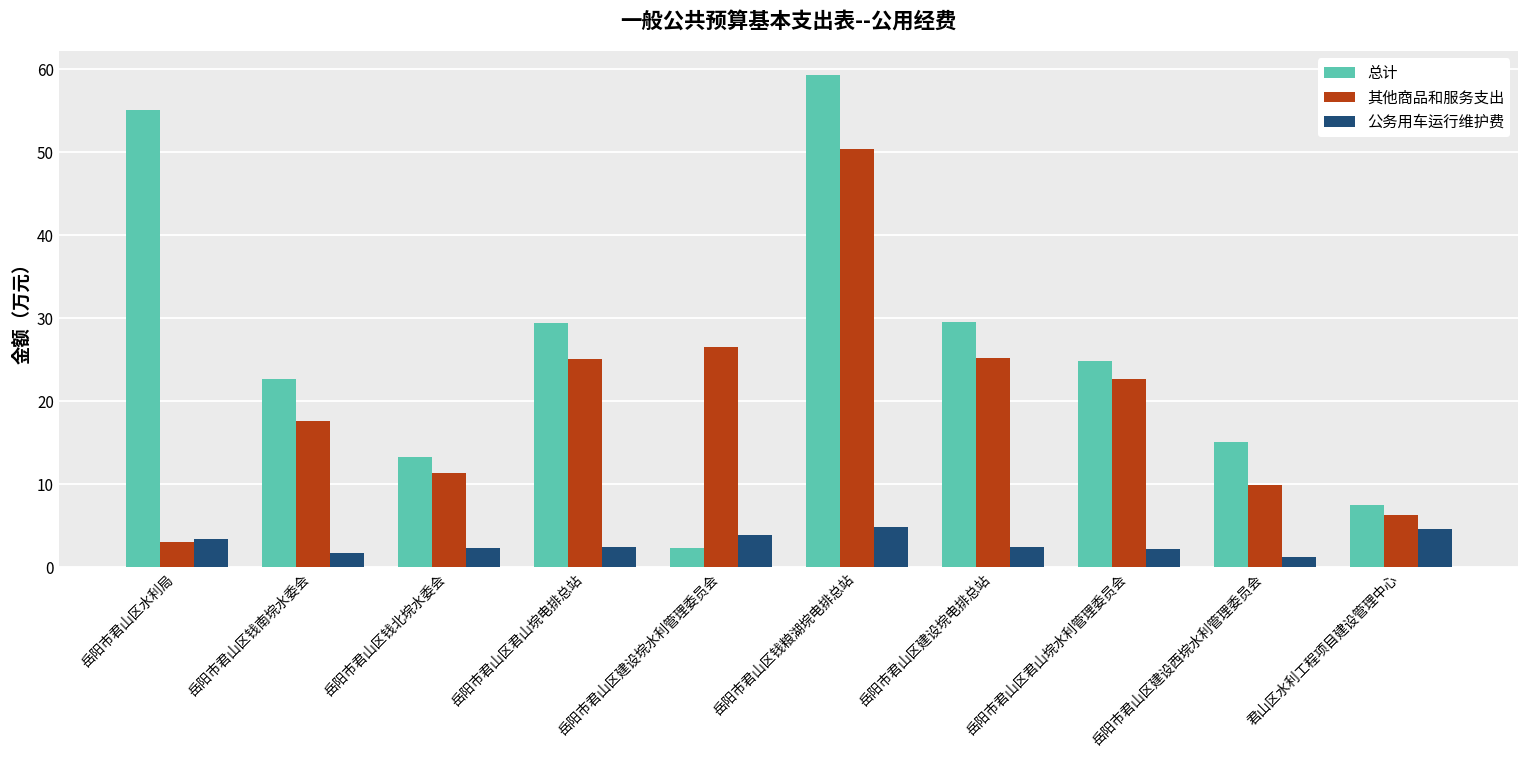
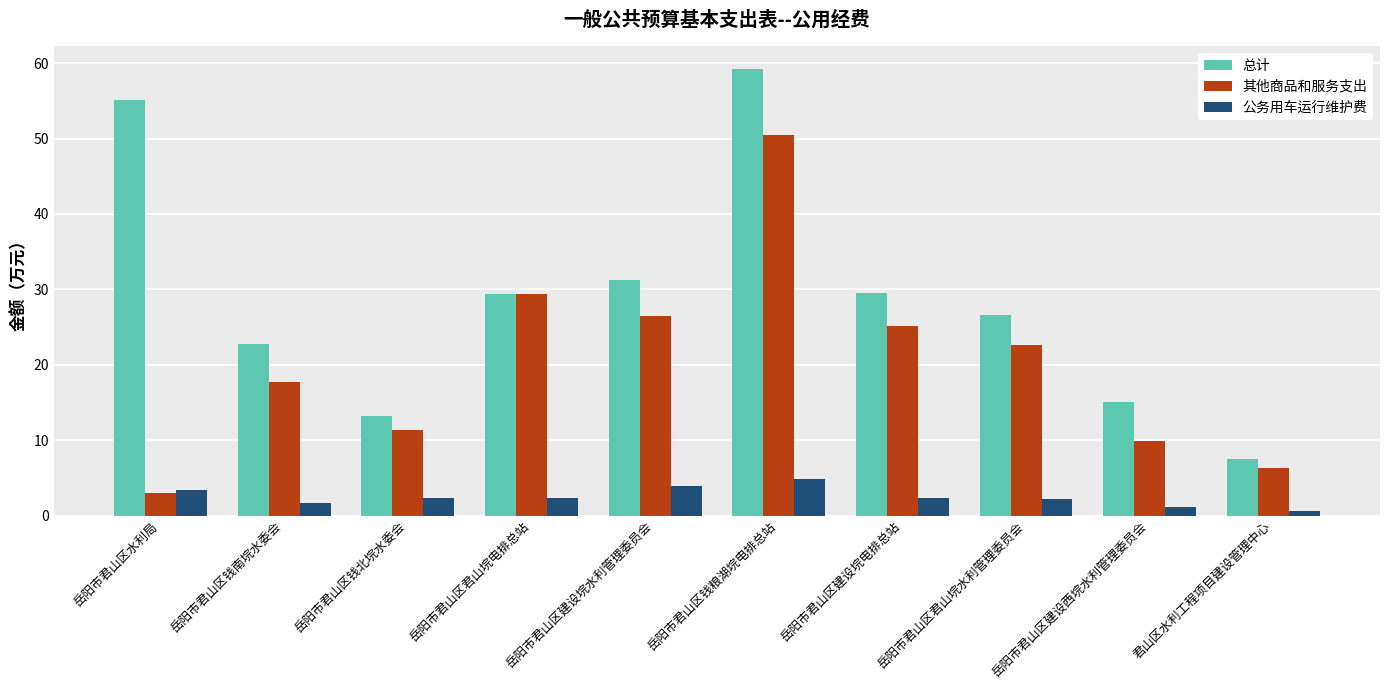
  {
    "总计": {
      "岳阳市君山区水利局": 55,
      "岳阳市君山区钱南垸水委会": 23,
      "岳阳市君山区钱北垸水委会": 13,
      "岳阳市君山区君山垸电排总站": 29,
-     "岳阳市君山区建设垸水利管理委员会": 2,
+     "岳阳市君山区建设垸水利管理委员会": 31,
      "岳阳市君山区钱粮湖垸电排总站": 59,
      "岳阳市君山区建设垸电排总站": 30,
-     "岳阳市君山区君山垸水利管理委员会": 25,
+     "岳阳市君山区君山垸水利管理委员会": 27,
      "岳阳市君山区建设西垸水利管理委员会": 15,
      "君山区水利工程项目建设管理中心": 7
    },
    "其他商品和服务支出": {
      "岳阳市君山区水利局": 3,
      "岳阳市君山区钱南垸水委会": 18,
      "岳阳市君山区钱北垸水委会": 11,
-     "岳阳市君山区君山垸电排总站": 25,
+     "岳阳市君山区君山垸电排总站": 29,
      "岳阳市君山区建设垸水利管理委员会": 27,
      "岳阳市君山区钱粮湖垸电排总站": 50,
      "岳阳市君山区建设垸电排总站": 25,
      "岳阳市君山区君山垸水利管理委员会": 23,
      "岳阳市君山区建设西垸水利管理委员会": 10,
      "君山区水利工程项目建设管理中心": 6
    },
    "公务用车运行维护费": {
      "岳阳市君山区水利局": 3,
      "岳阳市君山区钱南垸水委会": 2,
      "岳阳市君山区钱北垸水委会": 2,
      "岳阳市君山区君山垸电排总站": 2,
      "岳阳市君山区建设垸水利管理委员会": 4,
      "岳阳市君山区钱粮湖垸电排总站": 5,
      "岳阳市君山区建设垸电排总站": 2,
      "岳阳市君山区君山垸水利管理委员会": 2,
      "岳阳市君山区建设西垸水利管理委员会": 1,
-     "君山区水利工程项目建设管理中心": 5
+     "君山区水利工程项目建设管理中心": 1
    }
  }
